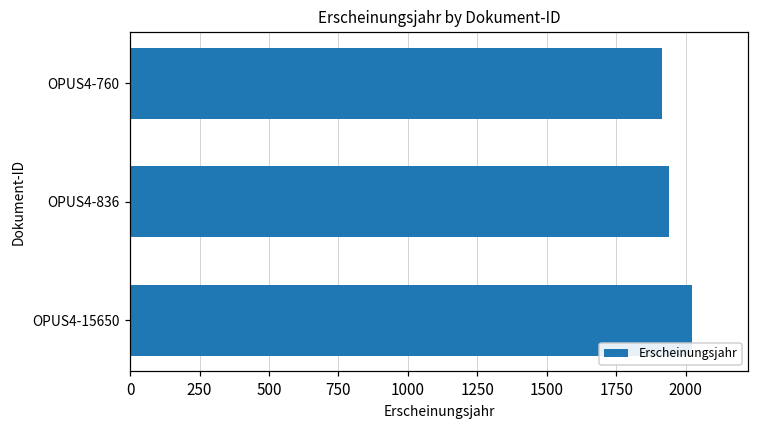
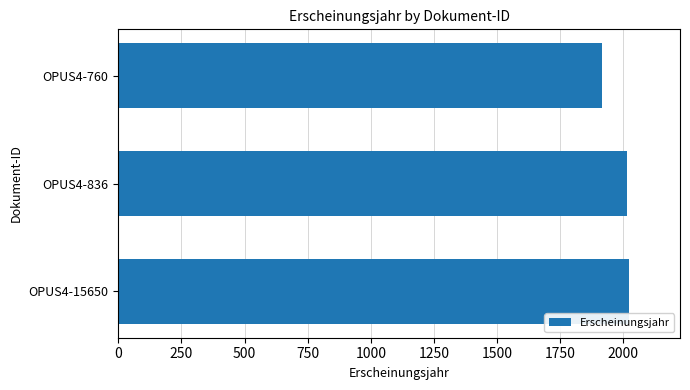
  {
    "OPUS4-760": 1920,
-   "OPUS4-836": 1940,
+   "OPUS4-836": 2020,
    "OPUS4-15650": 2020
  }
